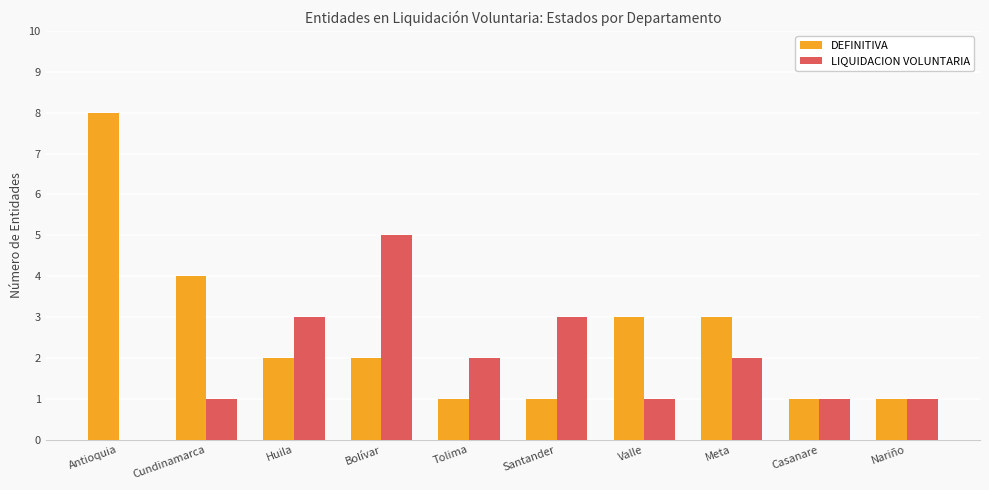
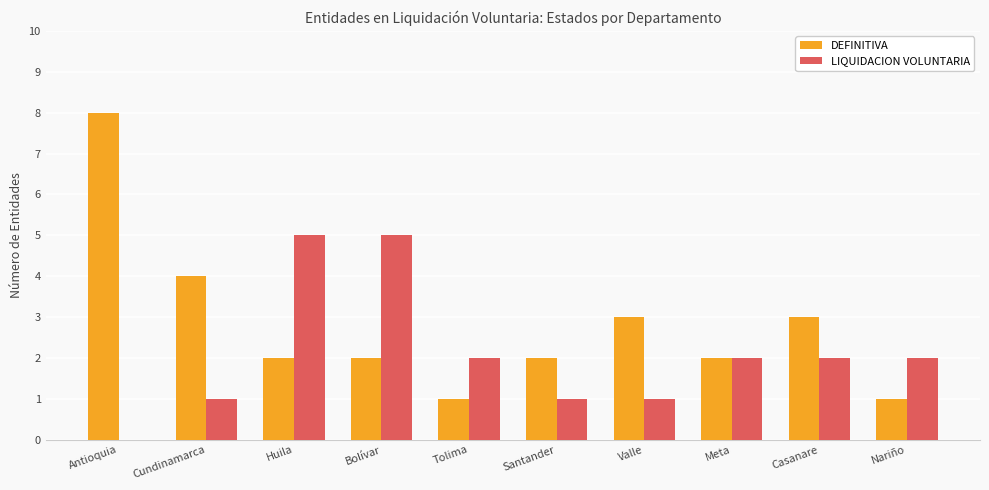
  {
    "DEFINITIVA": {
      "Antioquia": 8,
      "Cundinamarca": 4,
      "Huila": 2,
      "Bolívar": 2,
      "Tolima": 1,
-     "Santander": 1,
+     "Santander": 2,
      "Valle": 3,
-     "Meta": 3,
-     "Casanare": 1,
+     "Meta": 2,
+     "Casanare": 3,
      "Nariño": 1
    },
    "LIQUIDACION VOLUNTARIA": {
      "Antioquia": 0,
      "Cundinamarca": 1,
-     "Huila": 3,
+     "Huila": 5,
      "Bolívar": 5,
      "Tolima": 2,
-     "Santander": 3,
+     "Santander": 1,
      "Valle": 1,
      "Meta": 2,
-     "Casanare": 1,
-     "Nariño": 1
+     "Casanare": 2,
+     "Nariño": 2
    }
  }
